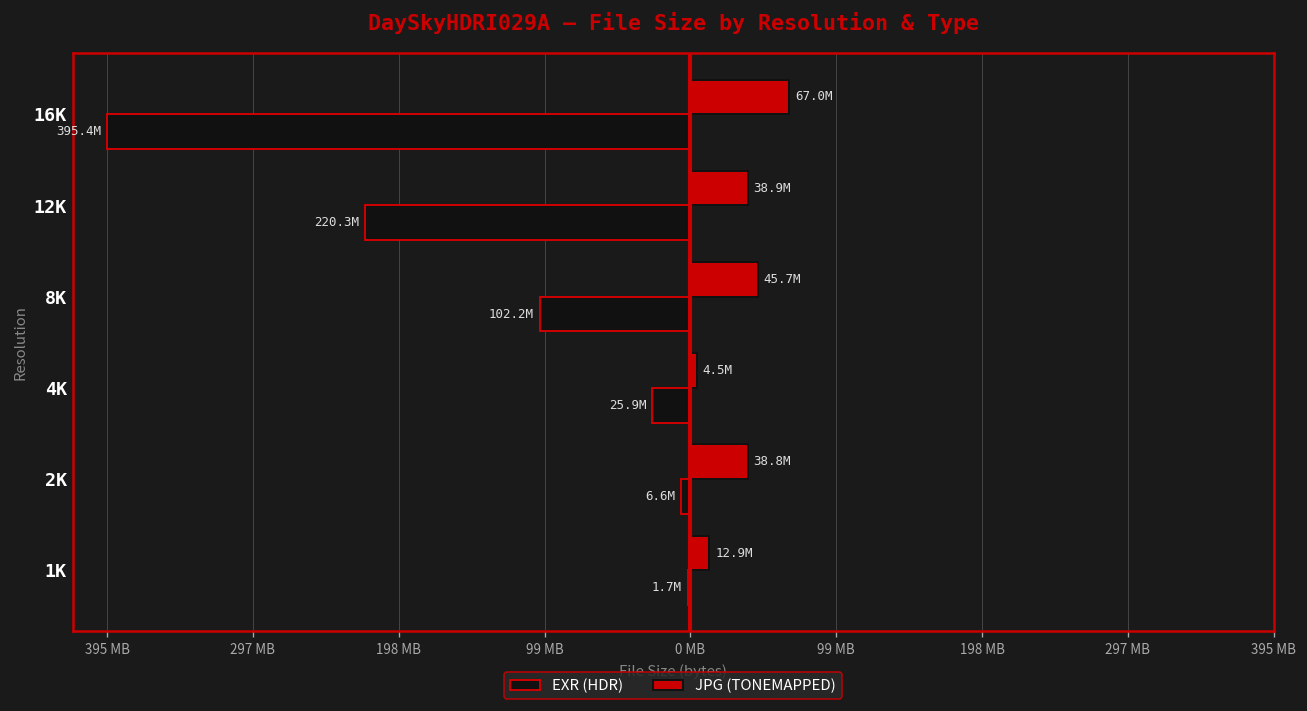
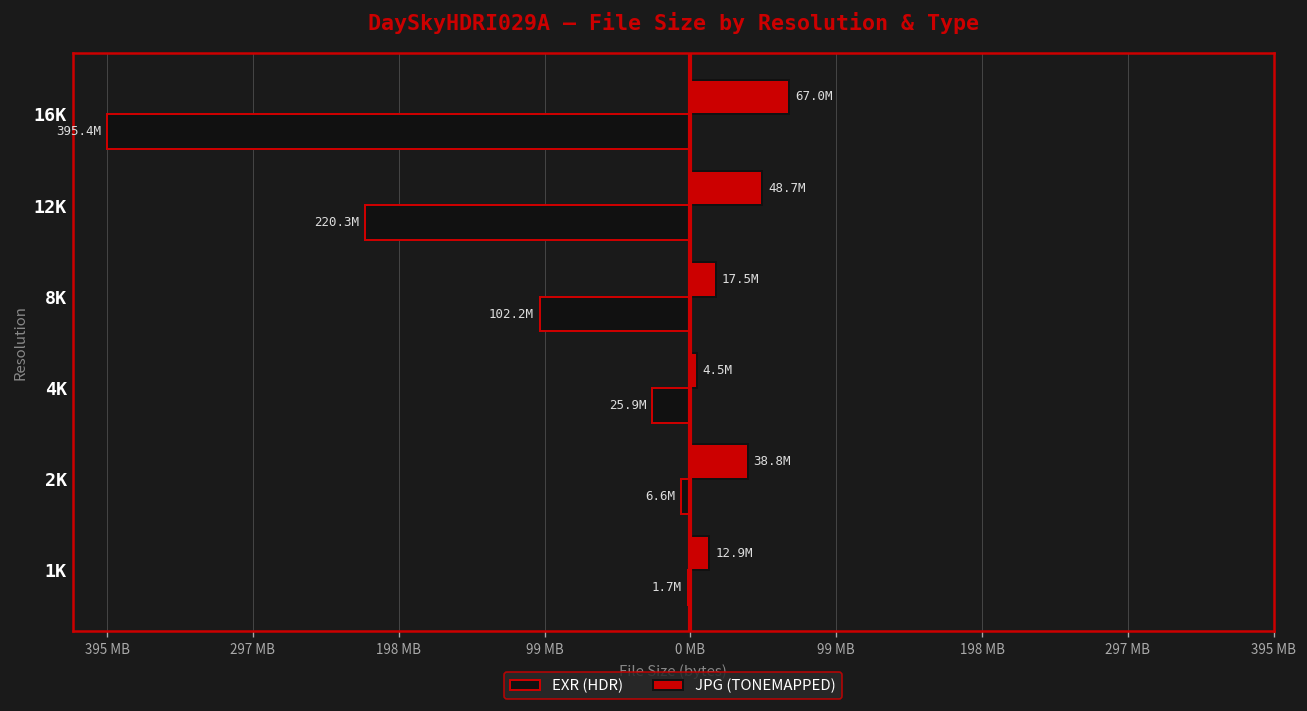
  {
    "JPG (TONEMAPPED)": {
      "16K": "67.0M",
-     "12K": "38.9M",
-     "8K": "45.7M",
+     "12K": "48.7M",
+     "8K": "17.5M",
      "4K": "4.5M",
      "2K": "38.8M",
      "1K": "12.9M"
    }
  }
